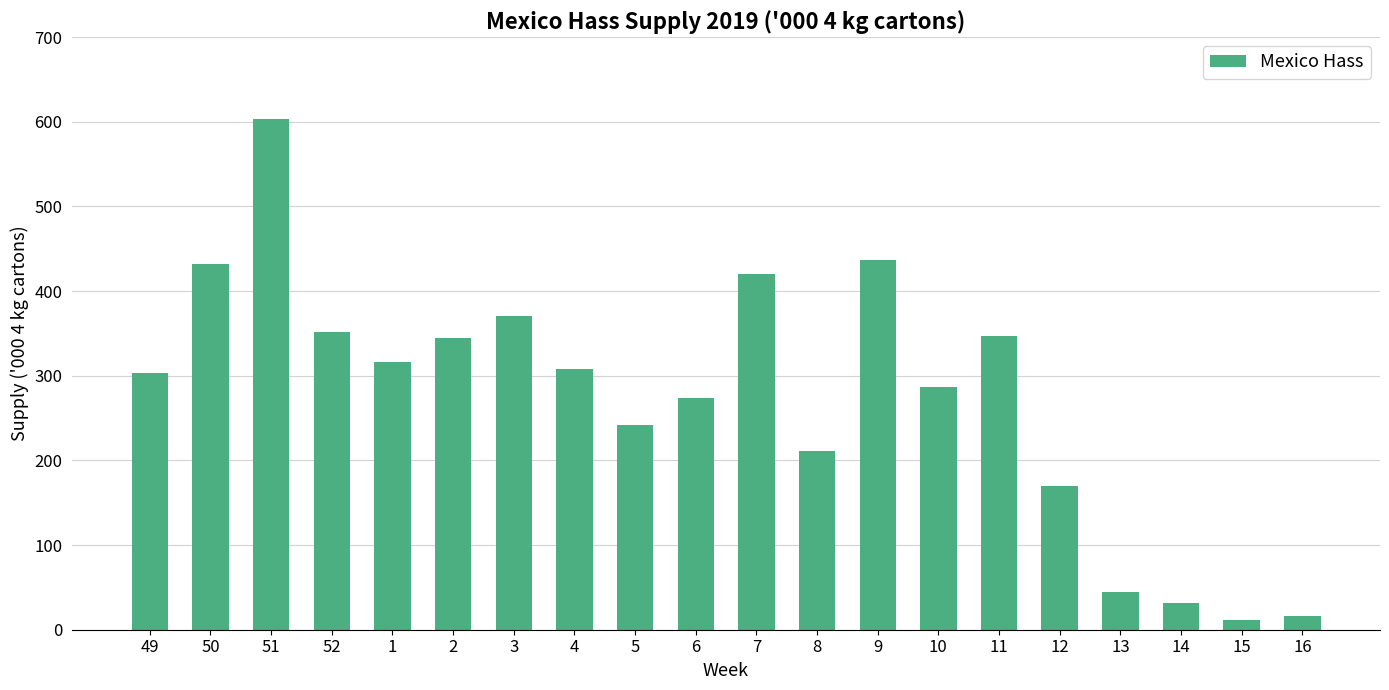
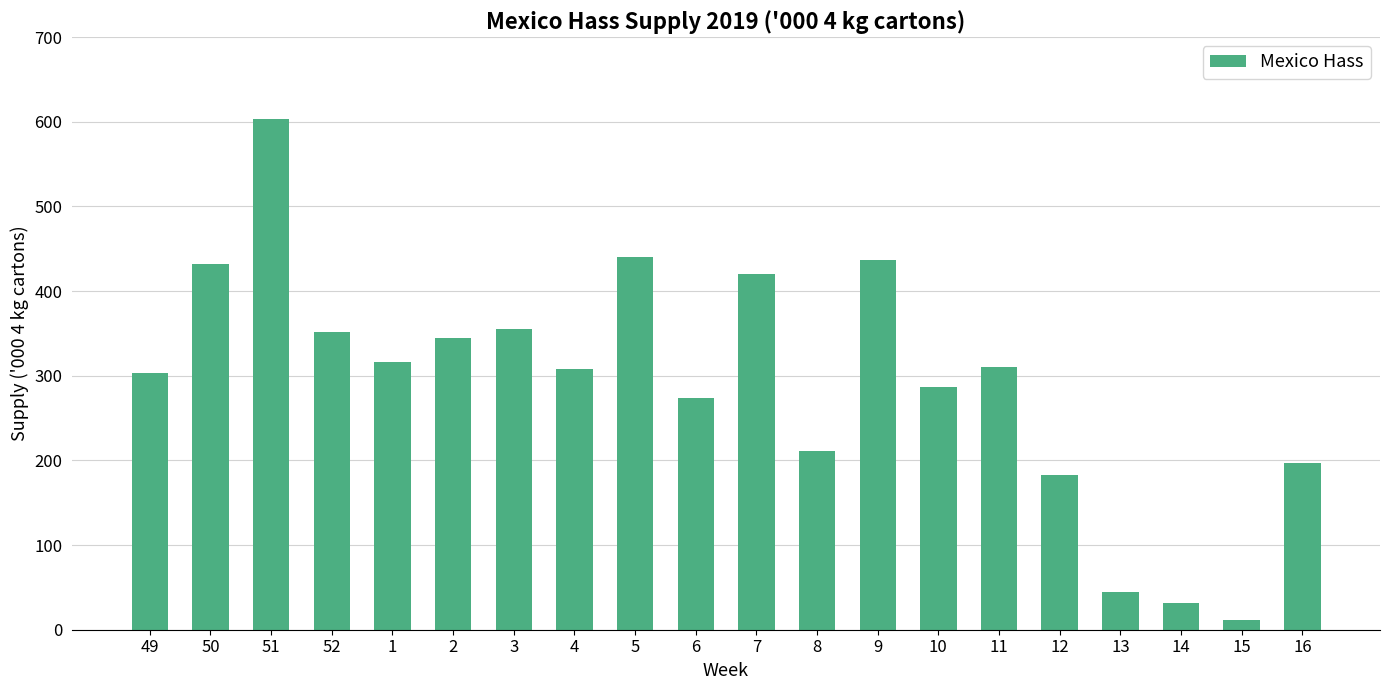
  {
    "49": 300,
    "50": 430,
    "51": 600,
    "52": 350,
    "1": 320,
    "2": 340,
-   "3": 370,
+   "3": 360,
    "4": 310,
-   "5": 240,
+   "5": 440,
    "6": 270,
    "7": 420,
    "8": 210,
    "9": 440,
    "10": 290,
-   "11": 350,
-   "12": 170,
+   "11": 310,
+   "12": 180,
    "13": 40,
    "14": 30,
    "15": 10,
-   "16": 20
+   "16": 200
  }
